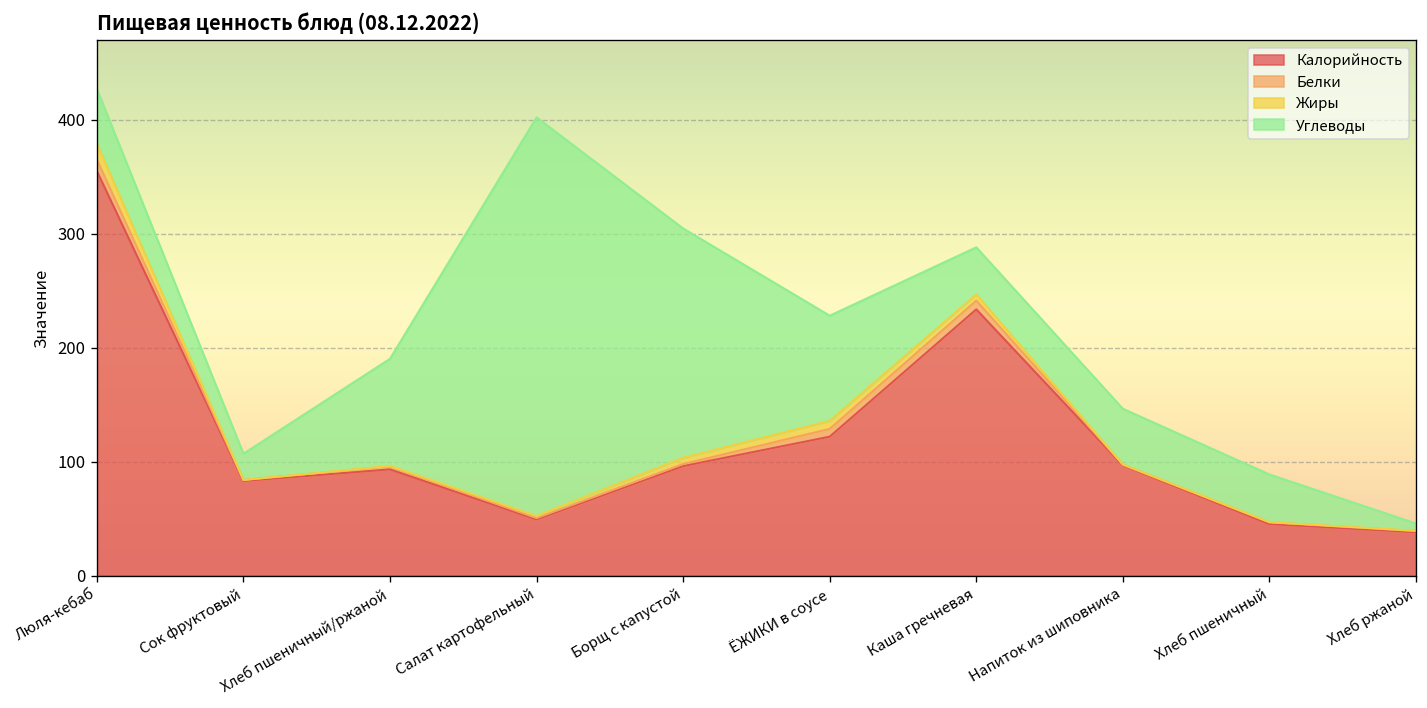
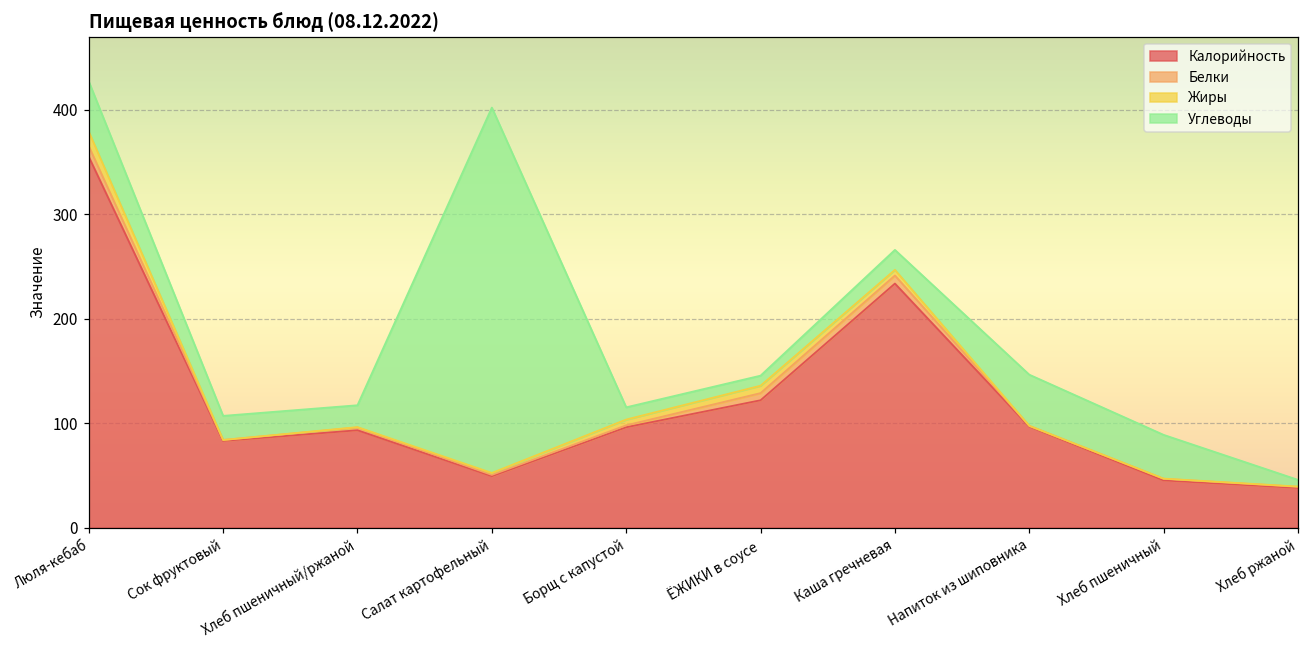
  {
    "Калорийность": {
      "Люля-кебаб": 360,
      "ЁЖИКИ в соусе": 120,
      "Каша гречневая": 230
    },
    "Углеводы": {
      "Люля-кебаб": 50,
      "Сок фруктовый": 20,
-     "Хлеб пшеничный/ржаной": 90,
+     "Хлеб пшеничный/ржаной": 20,
      "Салат картофельный": 350,
-     "Борщ с капустой": 200,
-     "ЁЖИКИ в соусе": 90,
-     "Каша гречневая": 40,
+     "Борщ с капустой": 10,
+     "ЁЖИКИ в соусе": 10,
+     "Каша гречневая": 20,
      "Напиток из шиповника": 50,
      "Хлеб пшеничный": 40,
      "Хлеб ржаной": 10
    }
  }
